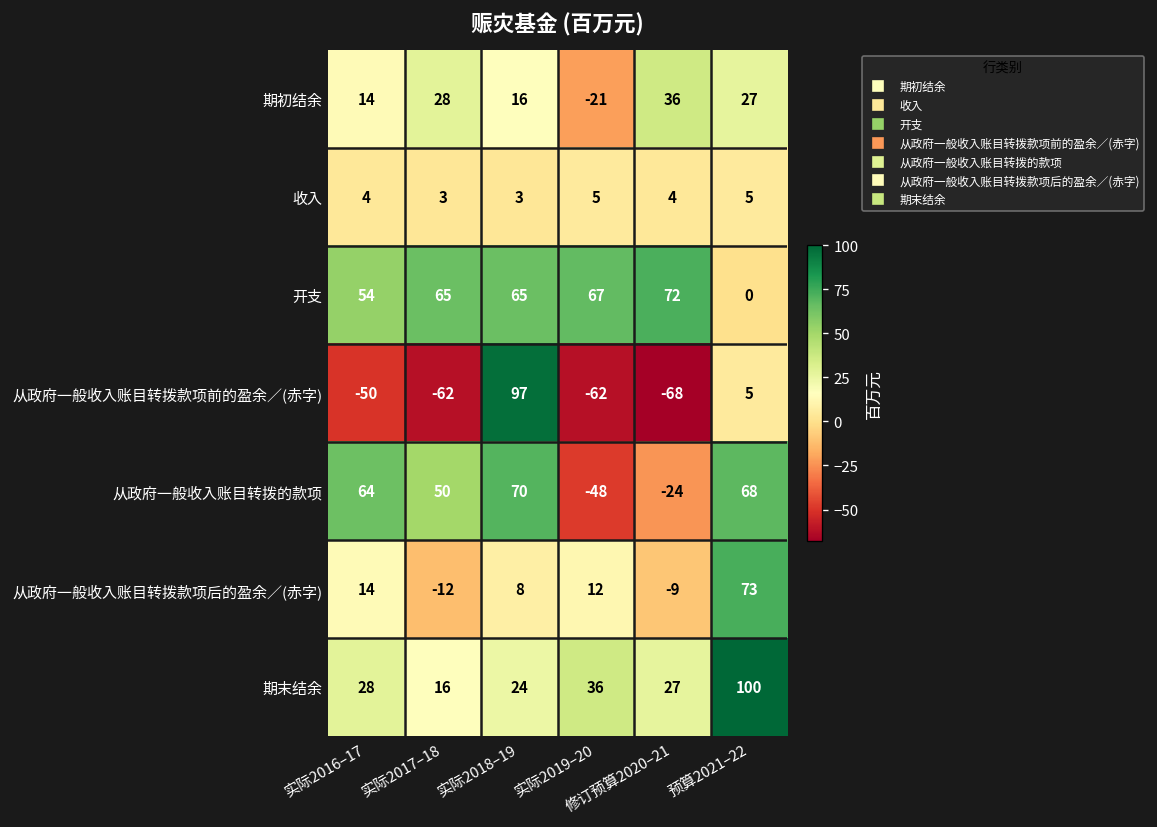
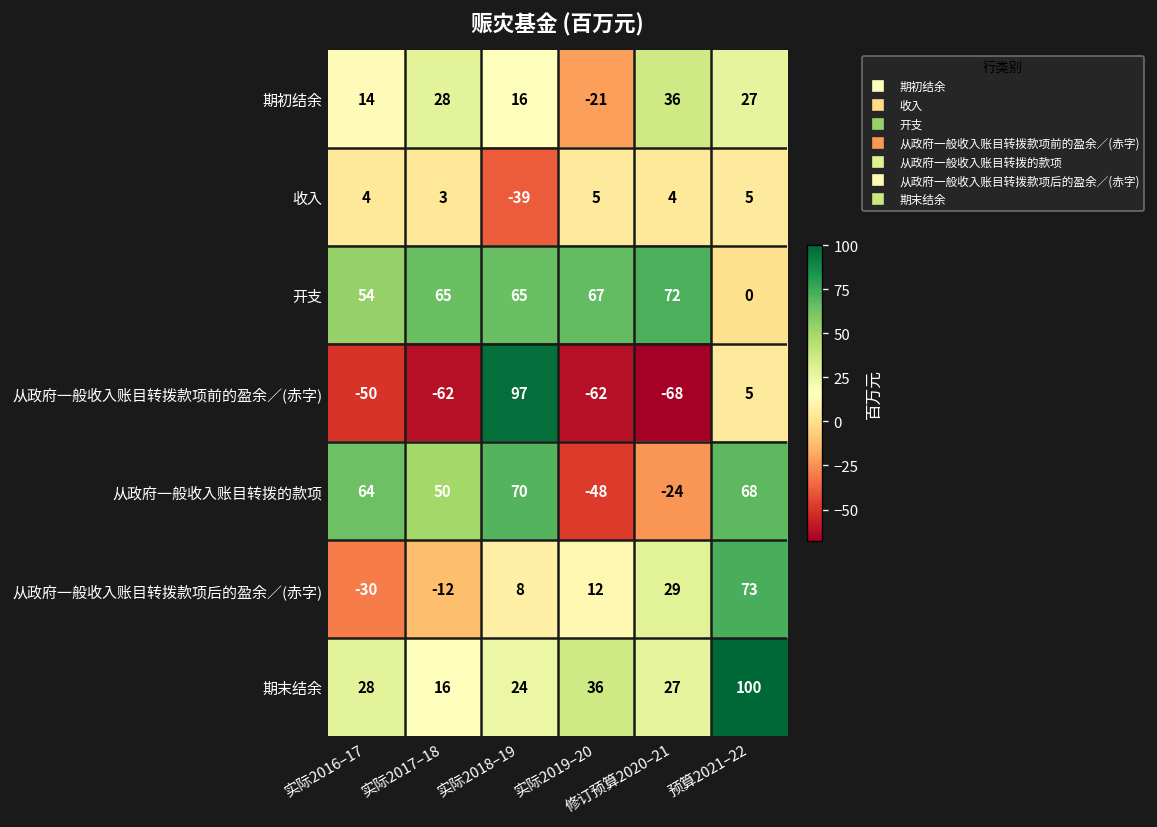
  {
    "期初结余": {
      "实际2016–17": 14,
      "实际2017–18": 28,
      "实际2018–19": 16,
      "实际2019–20": -21,
      "修订预算2020–21": 36,
      "预算2021–22": 27
    },
    "收入": {
      "实际2016–17": 4,
      "实际2017–18": 3,
-     "实际2018–19": 3,
+     "实际2018–19": -39,
      "实际2019–20": 5,
      "修订预算2020–21": 4,
      "预算2021–22": 5
    },
    "开支": {
      "实际2016–17": 54,
      "实际2017–18": 65,
      "实际2018–19": 65,
      "实际2019–20": 67,
      "修订预算2020–21": 72,
      "预算2021–22": 0
    },
    "从政府一般收入账目转拨款项前的盈余／(赤字)": {
      "实际2016–17": -50,
      "实际2017–18": -62,
      "实际2018–19": 97,
      "实际2019–20": -62,
      "修订预算2020–21": -68,
      "预算2021–22": 5
    },
    "从政府一般收入账目转拨的款项": {
      "实际2016–17": 64,
      "实际2017–18": 50,
      "实际2018–19": 70,
      "实际2019–20": -48,
      "修订预算2020–21": -24,
      "预算2021–22": 68
    },
    "从政府一般收入账目转拨款项后的盈余／(赤字)": {
-     "实际2016–17": 14,
+     "实际2016–17": -30,
      "实际2017–18": -12,
      "实际2018–19": 8,
      "实际2019–20": 12,
-     "修订预算2020–21": -9,
+     "修订预算2020–21": 29,
      "预算2021–22": 73
    },
    "期末结余": {
      "实际2016–17": 28,
      "实际2017–18": 16,
      "实际2018–19": 24,
      "实际2019–20": 36,
      "修订预算2020–21": 27,
      "预算2021–22": 100
    }
  }
